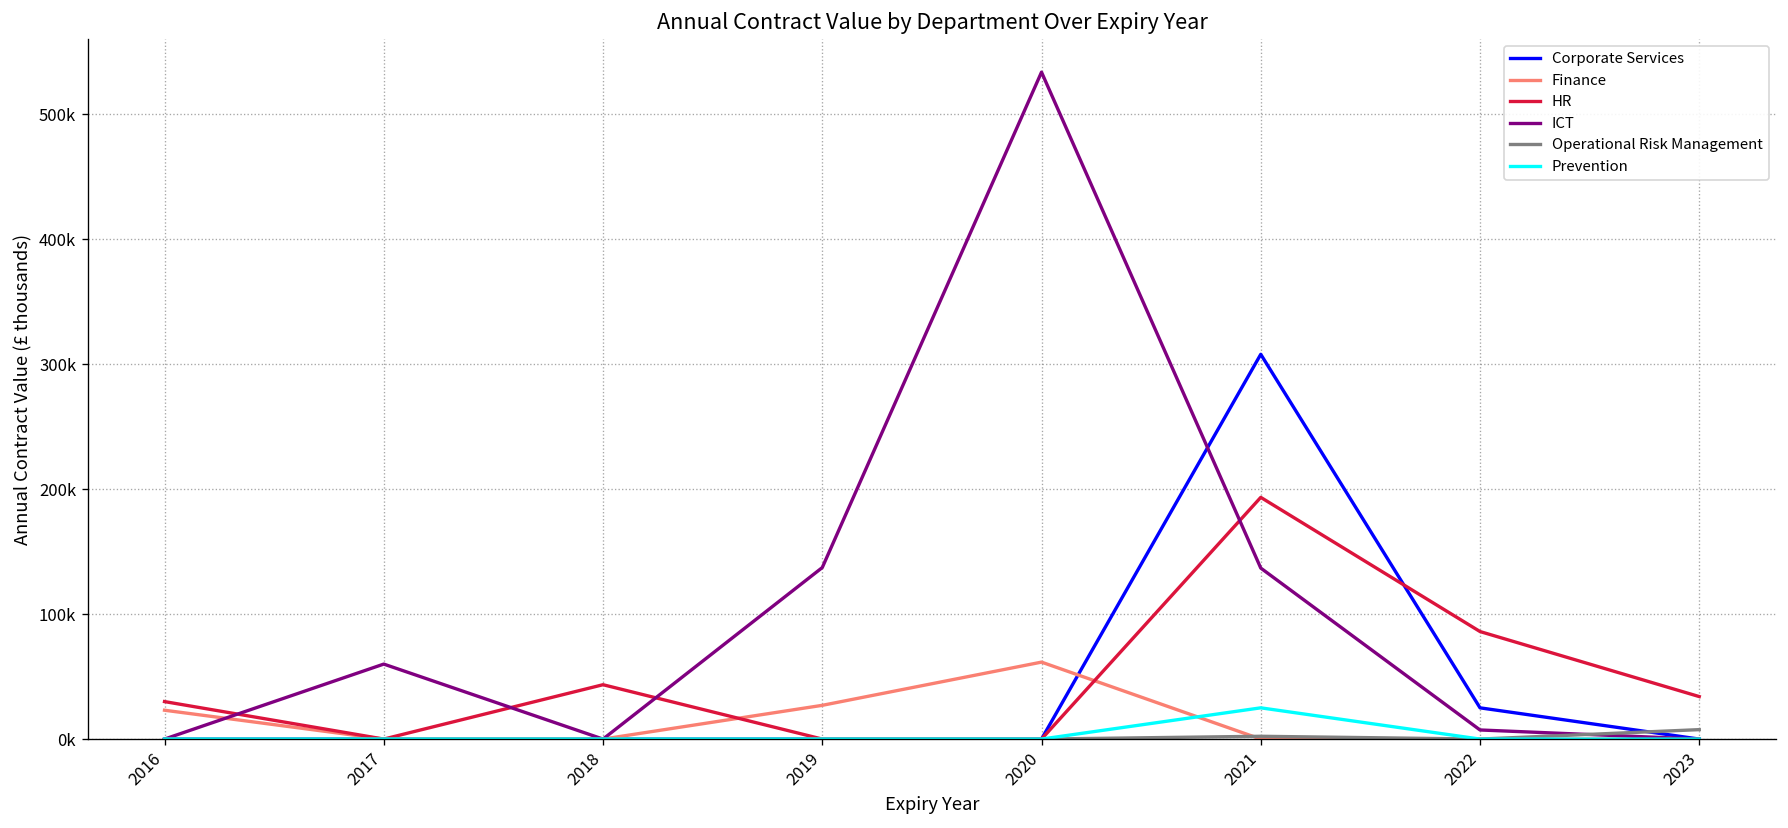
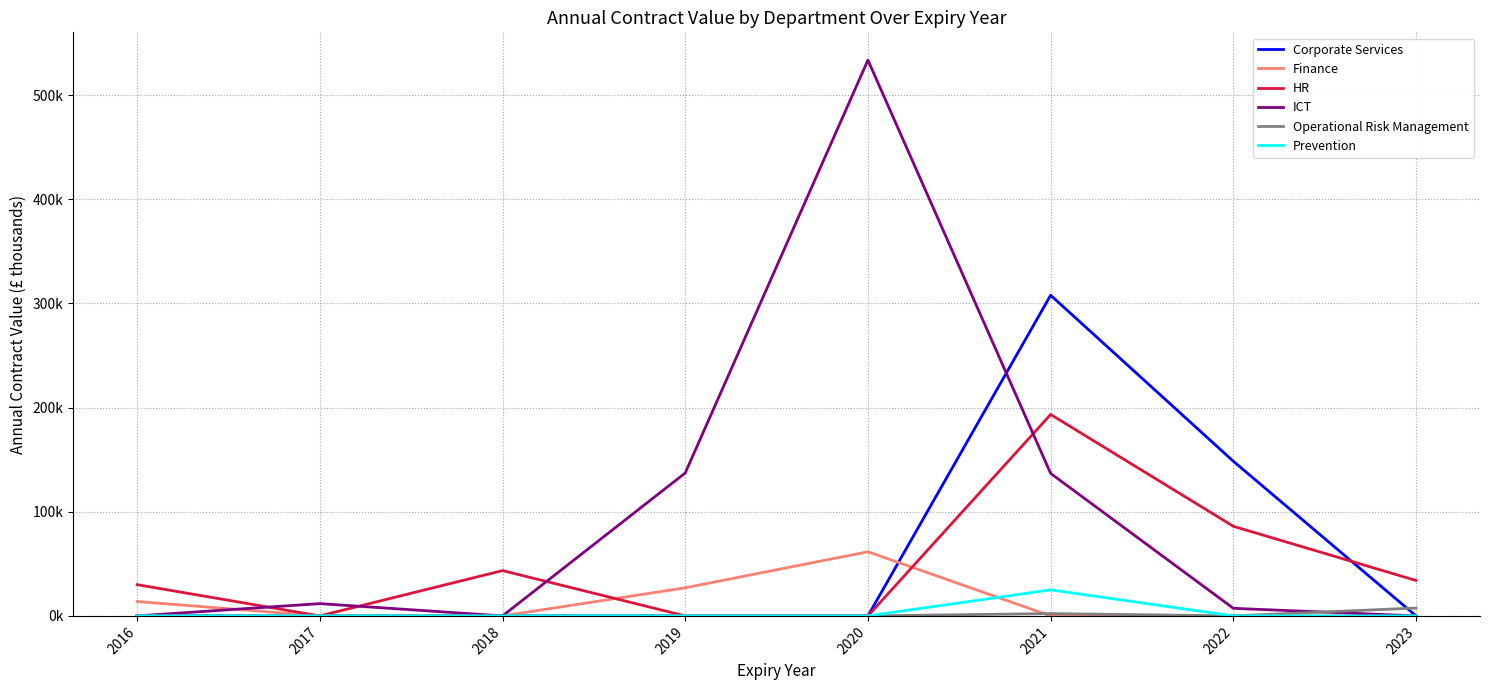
  {
    "Corporate Services": {
      "2021": 308000,
-     "2022": 25000
+     "2022": 148000
    },
    "Finance": {
-     "2016": 23000,
+     "2016": 14000,
      "2019": 27000,
      "2020": 62000
    },
    "HR": {
      "2016": 30000,
      "2018": 44000,
      "2021": 193000,
      "2022": 86000,
      "2023": 34000
    },
    "ICT": {
-     "2017": 60000,
+     "2017": 12000,
      "2019": 137000,
      "2020": 534000,
      "2021": 137000,
      "2022": 7000
    },
    "Operational Risk Management": {
      "2023": 8000
    },
    "Prevention": {
      "2021": 25000
    }
  }
